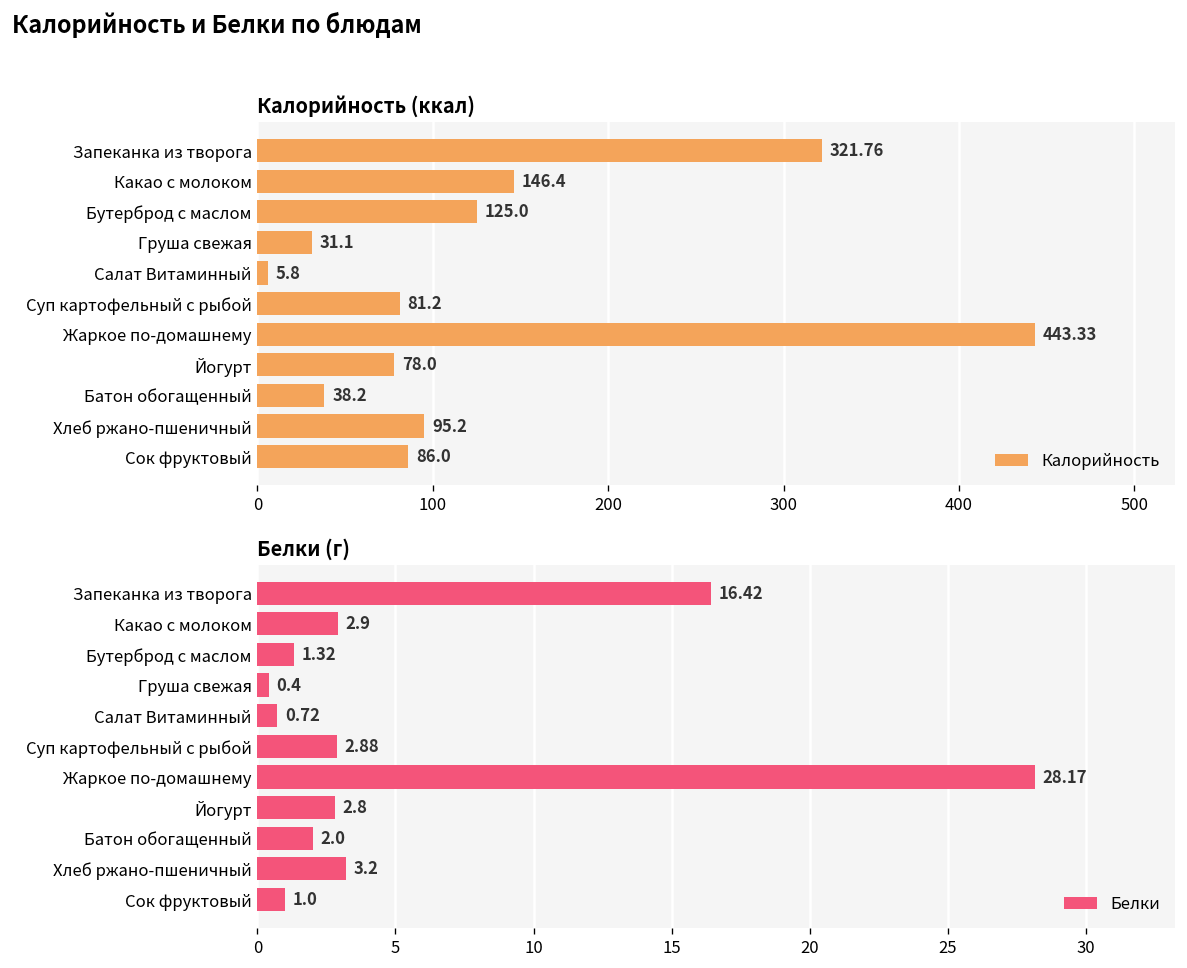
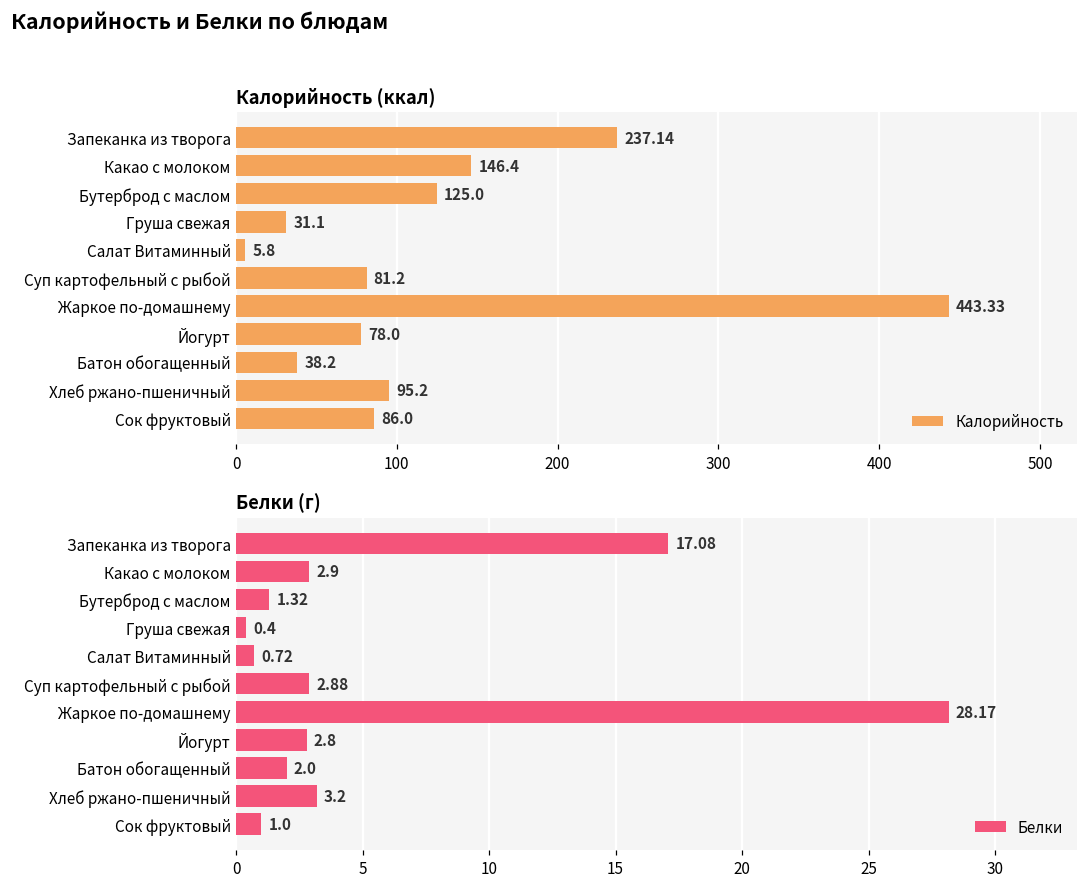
  {
    "Калорийность (ккал)": {
-     "Запеканка из творога": 321.76,
+     "Запеканка из творога": 237.14,
      "Какао с молоком": 146.4,
      "Бутерброд с маслом": 125.0,
      "Груша свежая": 31.1,
      "Салат Витаминный": 5.8,
      "Суп картофельный с рыбой": 81.2,
      "Жаркое по-домашнему": 443.33,
      "Йогурт": 78.0,
      "Батон обогащенный": 38.2,
      "Хлеб ржано-пшеничный": 95.2,
      "Сок фруктовый": 86.0
    },
    "Белки (г)": {
-     "Запеканка из творога": 16.42,
+     "Запеканка из творога": 17.08,
      "Какао с молоком": 2.9,
      "Бутерброд с маслом": 1.32,
      "Груша свежая": 0.4,
      "Салат Витаминный": 0.72,
      "Суп картофельный с рыбой": 2.88,
      "Жаркое по-домашнему": 28.17,
      "Йогурт": 2.8,
      "Батон обогащенный": 2.0,
      "Хлеб ржано-пшеничный": 3.2,
      "Сок фруктовый": 1.0
    }
  }
